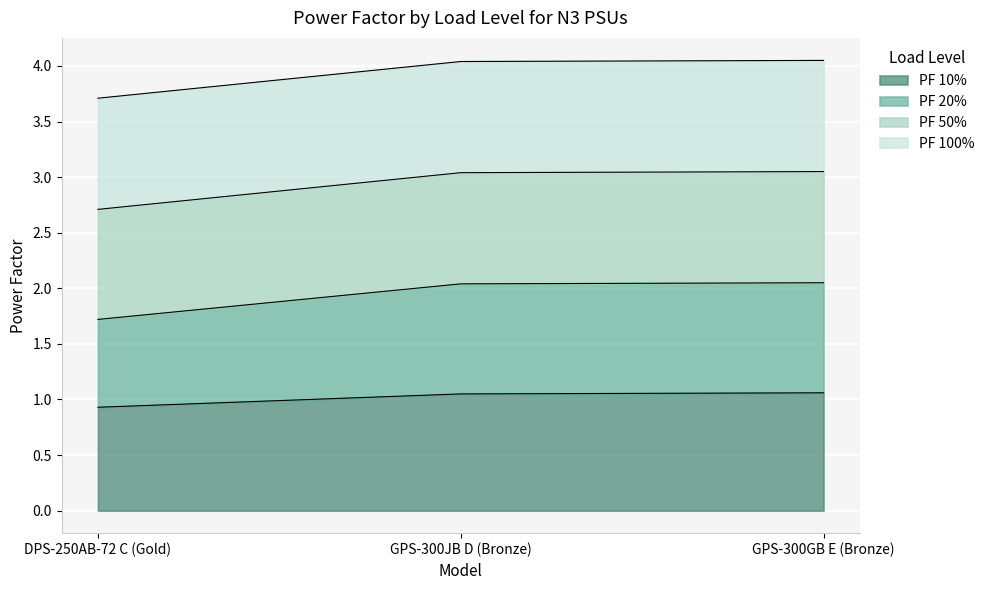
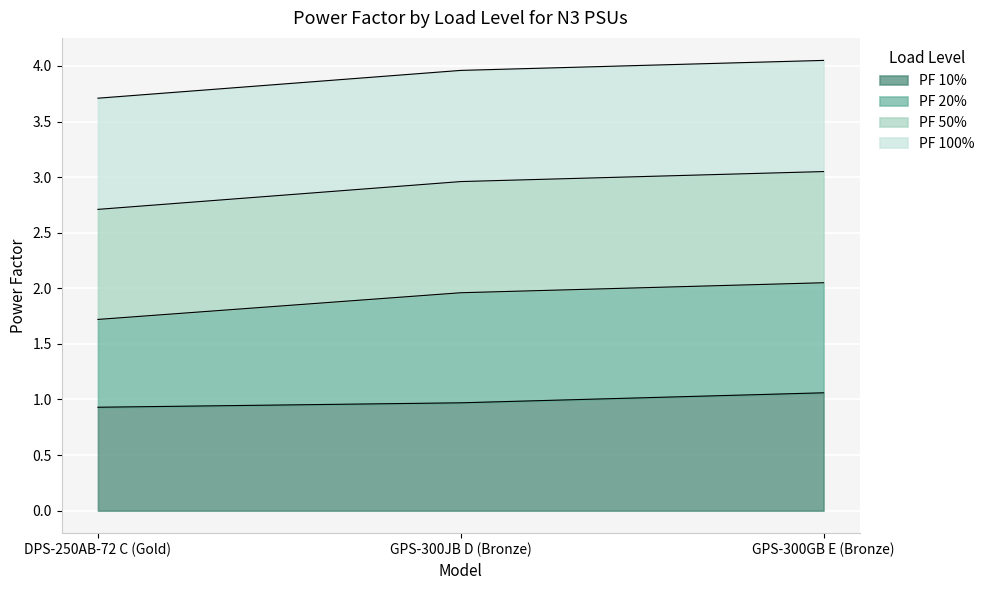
  {
    "PF 10%": {
      "DPS-250AB-72 C (Gold)": 0.93,
-     "GPS-300JB D (Bronze)": 1.05,
+     "GPS-300JB D (Bronze)": 0.97,
      "GPS-300GB E (Bronze)": 1.06
    },
    "PF 20%": {
      "DPS-250AB-72 C (Gold)": 0.79,
      "GPS-300JB D (Bronze)": 0.99,
      "GPS-300GB E (Bronze)": 0.99
    }
  }
